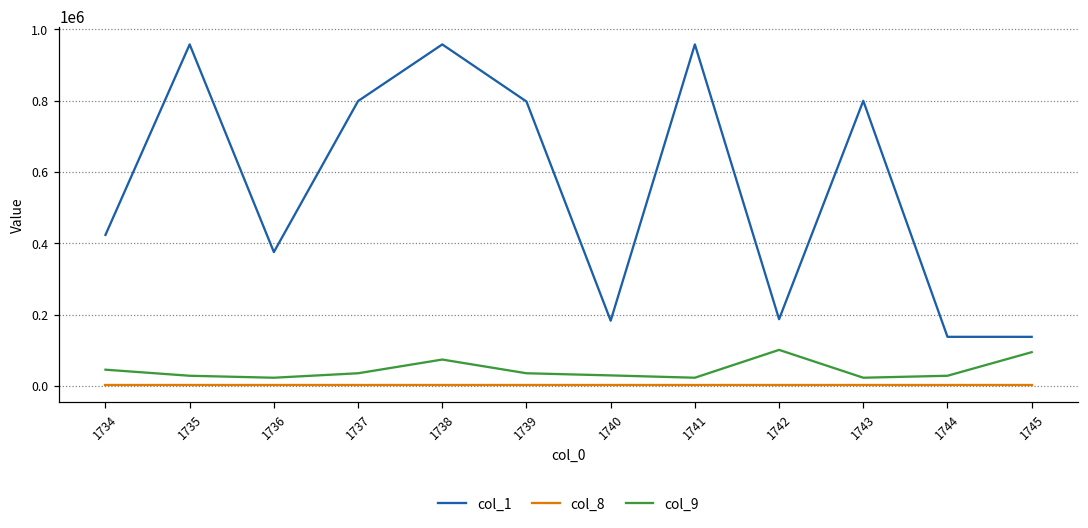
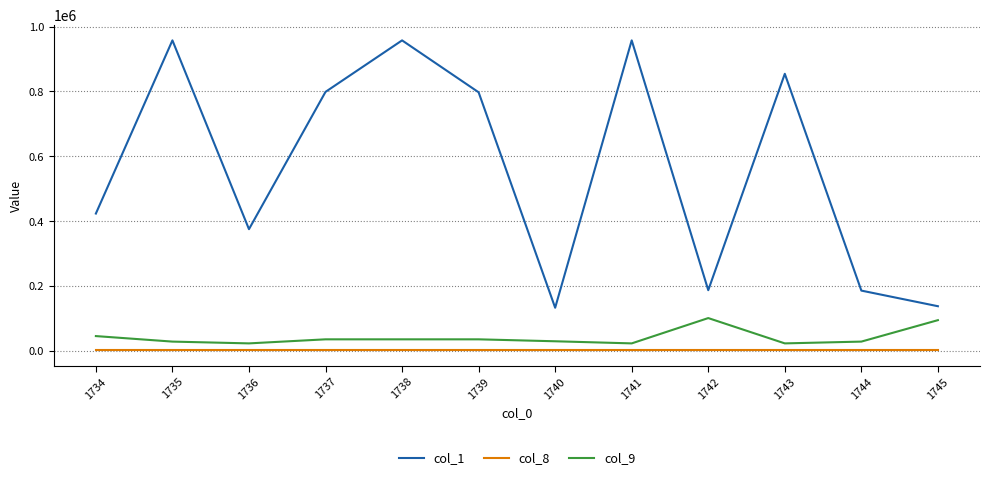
  {
    "col_1": {
      "1734": 420000,
      "1735": 960000,
      "1736": 380000,
      "1737": 800000,
      "1738": 960000,
      "1739": 800000,
-     "1740": 180000,
+     "1740": 130000,
      "1741": 960000,
      "1742": 190000,
-     "1743": 800000,
-     "1744": 140000,
+     "1743": 850000,
+     "1744": 190000,
      "1745": 140000
    },
    "col_8": {
      "1734": 0,
      "1735": 0,
      "1736": 0,
      "1737": 0,
      "1738": 0,
      "1739": 0,
      "1740": 0,
      "1741": 0,
      "1742": 0,
      "1743": 0,
      "1744": 0,
      "1745": 0
    },
    "col_9": {
      "1734": 50000,
      "1735": 30000,
      "1736": 20000,
      "1737": 40000,
-     "1738": 70000,
+     "1738": 40000,
      "1739": 40000,
      "1740": 30000,
      "1741": 20000,
      "1742": 100000,
      "1743": 20000,
      "1744": 30000,
      "1745": 100000
    }
  }
